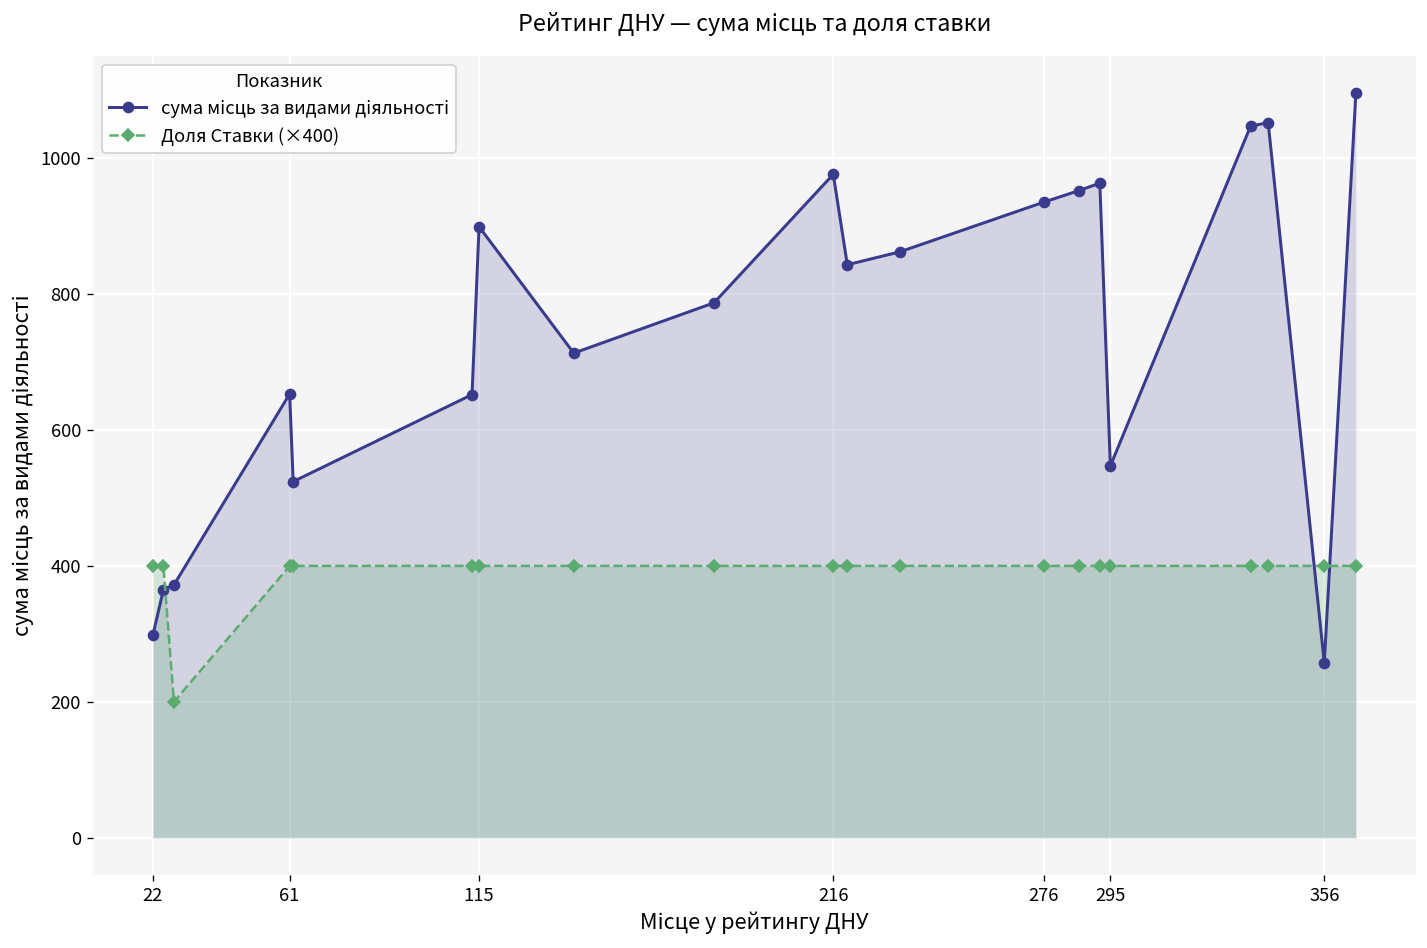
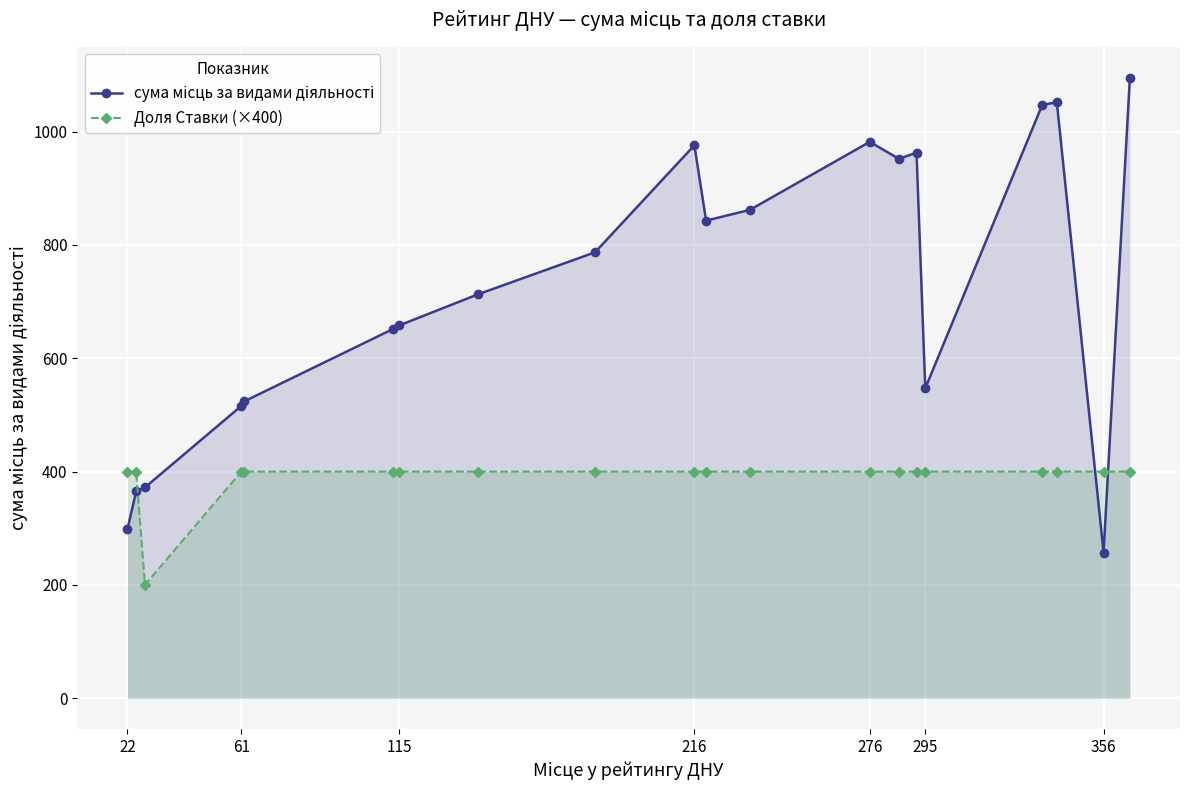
  {
    "сума місць за видами діяльності": {
      "22": 300,
-     "61": 650,
-     "115": 900,
+     "61": 520,
+     "115": 660,
      "216": 980,
-     "276": 940,
+     "276": 980,
      "295": 550,
      "356": 260
    },
    "Доля Ставки (×400)": {
      "22": 400,
      "61": 400,
      "115": 400,
      "216": 400,
      "276": 400,
      "295": 400,
      "356": 400
    }
  }
